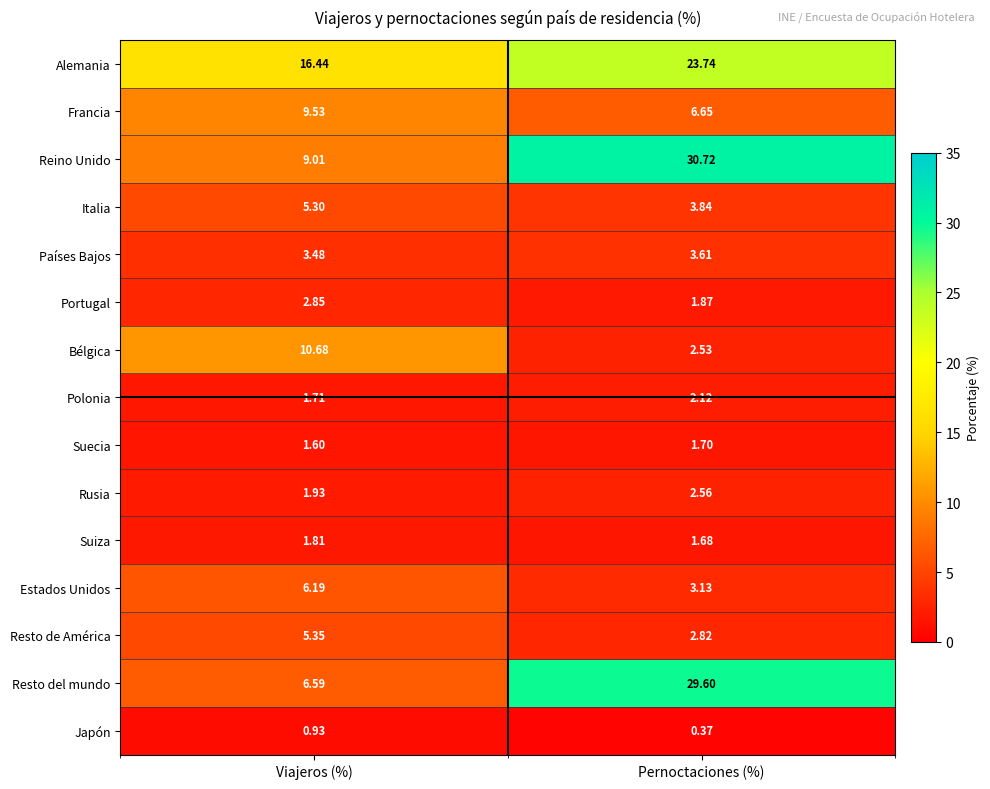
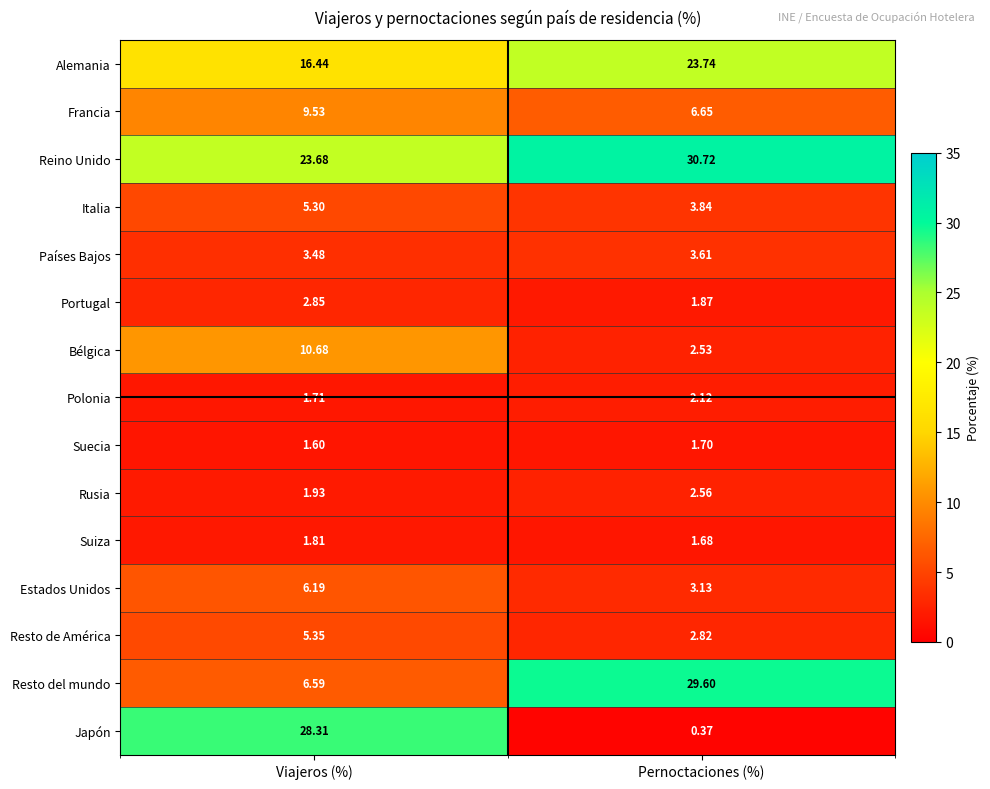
  {
    "Alemania": {
      "Viajeros (%)": 16.44,
      "Pernoctaciones (%)": 23.74
    },
    "Francia": {
      "Viajeros (%)": 9.53,
      "Pernoctaciones (%)": 6.65
    },
    "Reino Unido": {
-     "Viajeros (%)": 9.01,
+     "Viajeros (%)": 23.68,
      "Pernoctaciones (%)": 30.72
    },
    "Italia": {
      "Viajeros (%)": 5.30,
      "Pernoctaciones (%)": 3.84
    },
    "Países Bajos": {
      "Viajeros (%)": 3.48,
      "Pernoctaciones (%)": 3.61
    },
    "Portugal": {
      "Viajeros (%)": 2.85,
      "Pernoctaciones (%)": 1.87
    },
    "Bélgica": {
      "Viajeros (%)": 10.68,
      "Pernoctaciones (%)": 2.53
    },
    "Polonia": {
      "Viajeros (%)": 1.71,
      "Pernoctaciones (%)": 2.12
    },
    "Suecia": {
      "Viajeros (%)": 1.60,
      "Pernoctaciones (%)": 1.70
    },
    "Rusia": {
      "Viajeros (%)": 1.93,
      "Pernoctaciones (%)": 2.56
    },
    "Suiza": {
      "Viajeros (%)": 1.81,
      "Pernoctaciones (%)": 1.68
    },
    "Estados Unidos": {
      "Viajeros (%)": 6.19,
      "Pernoctaciones (%)": 3.13
    },
    "Resto de América": {
      "Viajeros (%)": 5.35,
      "Pernoctaciones (%)": 2.82
    },
    "Resto del mundo": {
      "Viajeros (%)": 6.59,
      "Pernoctaciones (%)": 29.60
    },
    "Japón": {
-     "Viajeros (%)": 0.93,
+     "Viajeros (%)": 28.31,
      "Pernoctaciones (%)": 0.37
    }
  }
